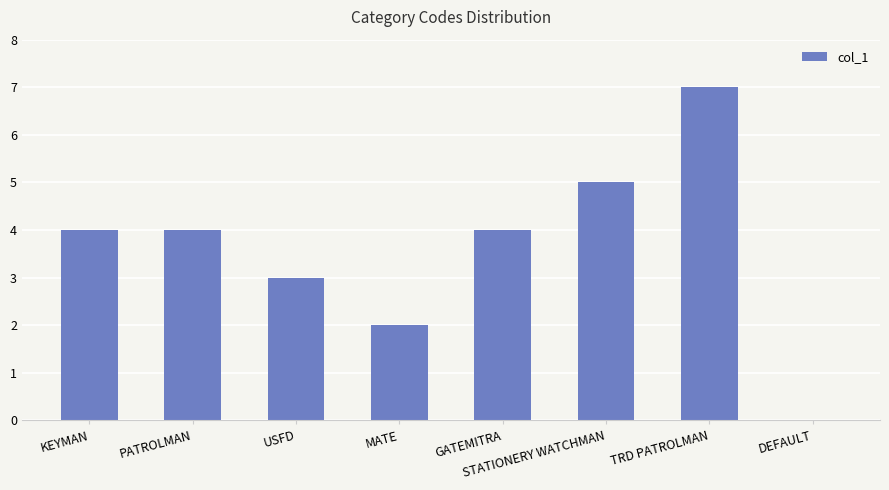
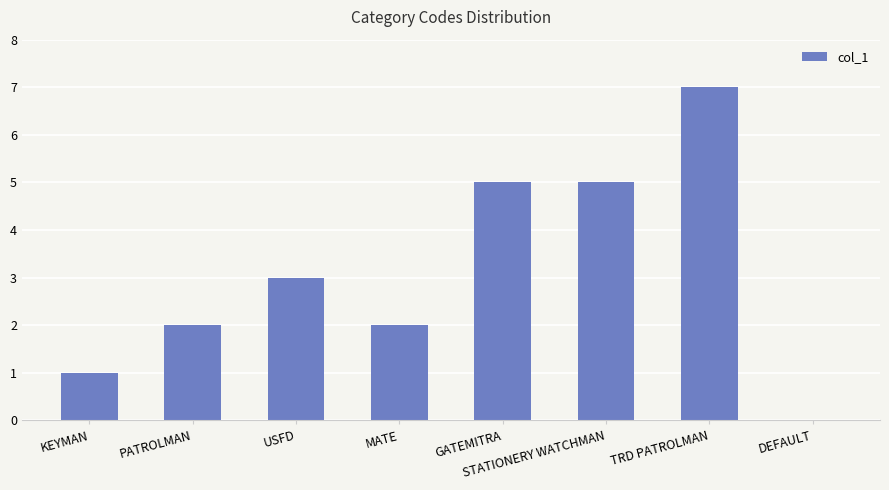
  {
-   "KEYMAN": 4,
-   "PATROLMAN": 4,
+   "KEYMAN": 1,
+   "PATROLMAN": 2,
    "USFD": 3,
    "MATE": 2,
-   "GATEMITRA": 4,
+   "GATEMITRA": 5,
    "STATIONERY WATCHMAN": 5,
    "TRD PATROLMAN": 7,
    "DEFAULT": 0
  }
